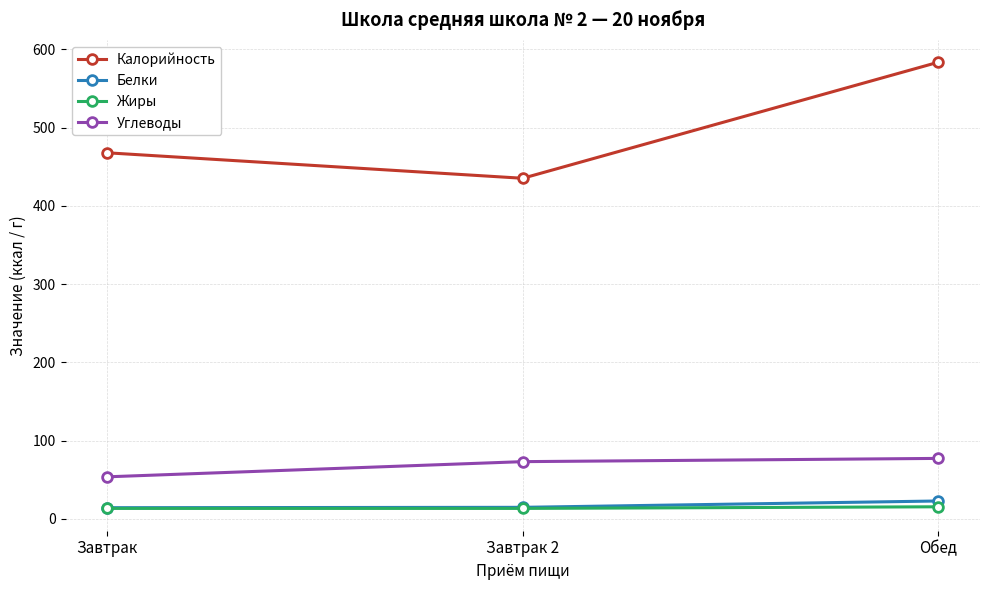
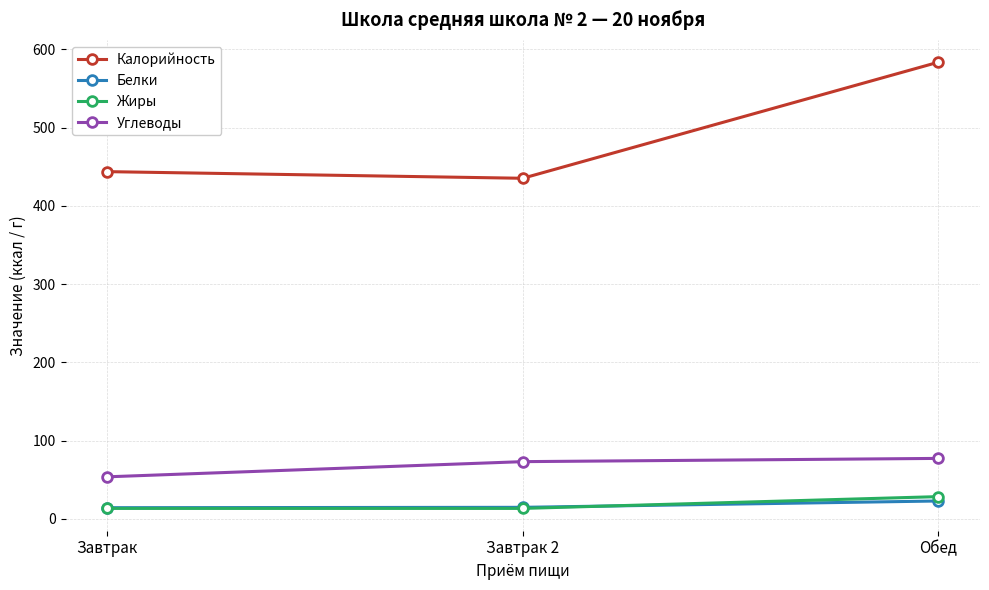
  {
    "Калорийность": {
-     "Завтрак": 470,
+     "Завтрак": 440,
      "Завтрак 2": 440,
      "Обед": 580
    },
    "Белки": {
      "Обед": 20
    },
    "Жиры": {
-     "Обед": 20
+     "Обед": 30
    },
    "Углеводы": {
      "Завтрак": 50,
      "Завтрак 2": 70,
      "Обед": 80
    }
  }
